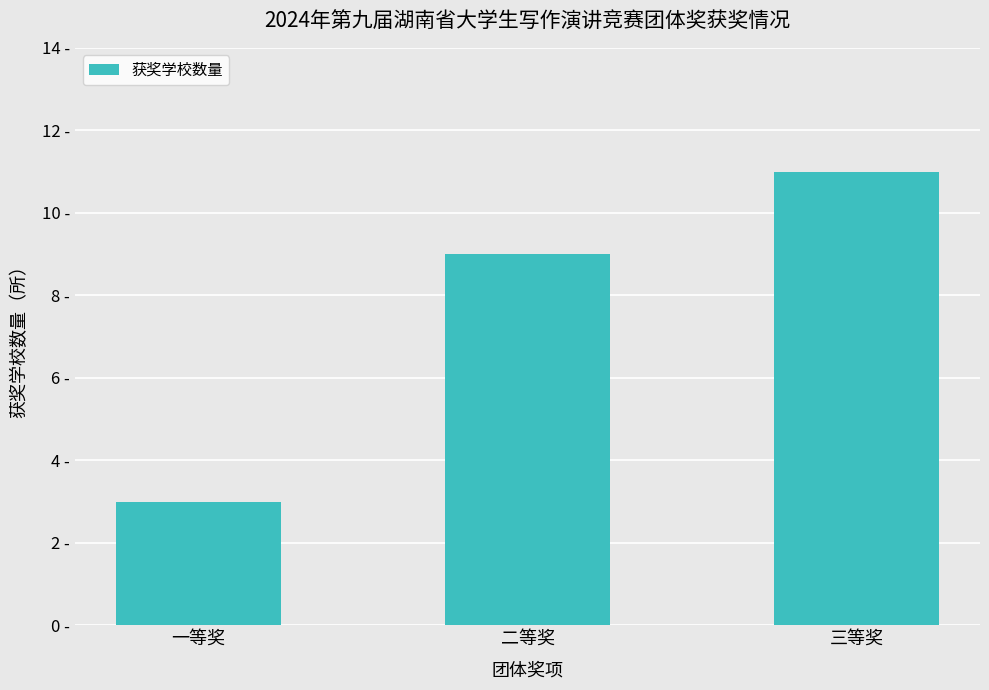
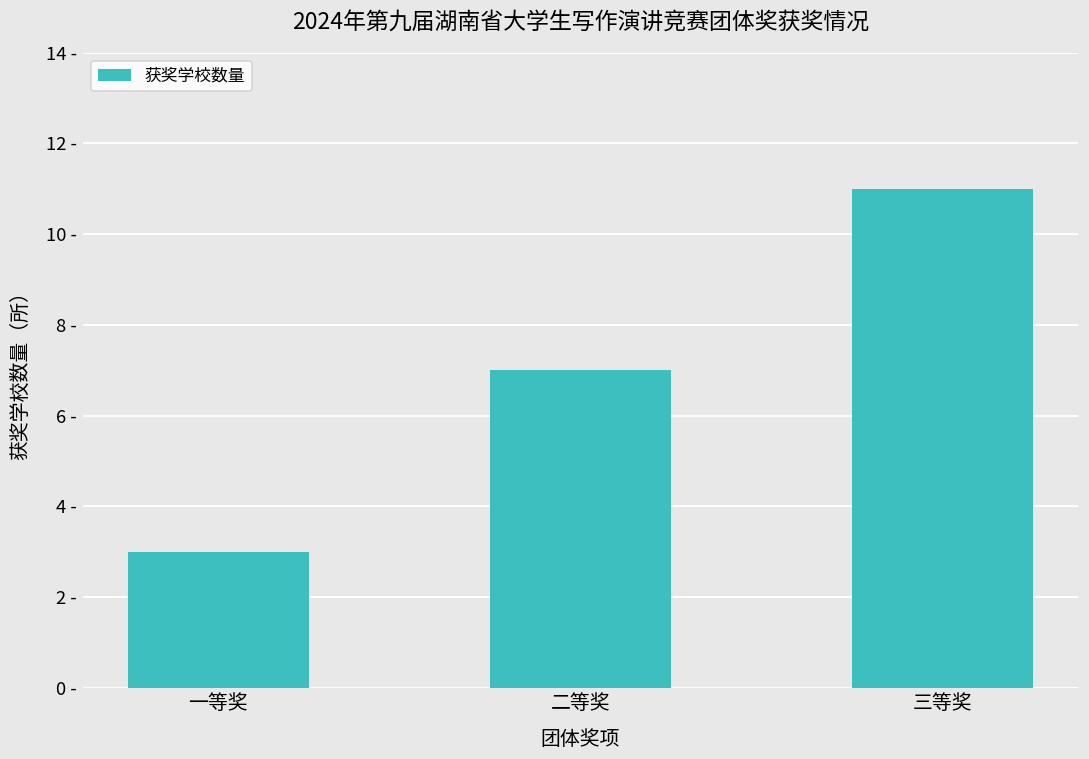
  {
    "一等奖": "3 -",
-   "二等奖": "9 -",
+   "二等奖": "7 -",
    "三等奖": "11 -"
  }
